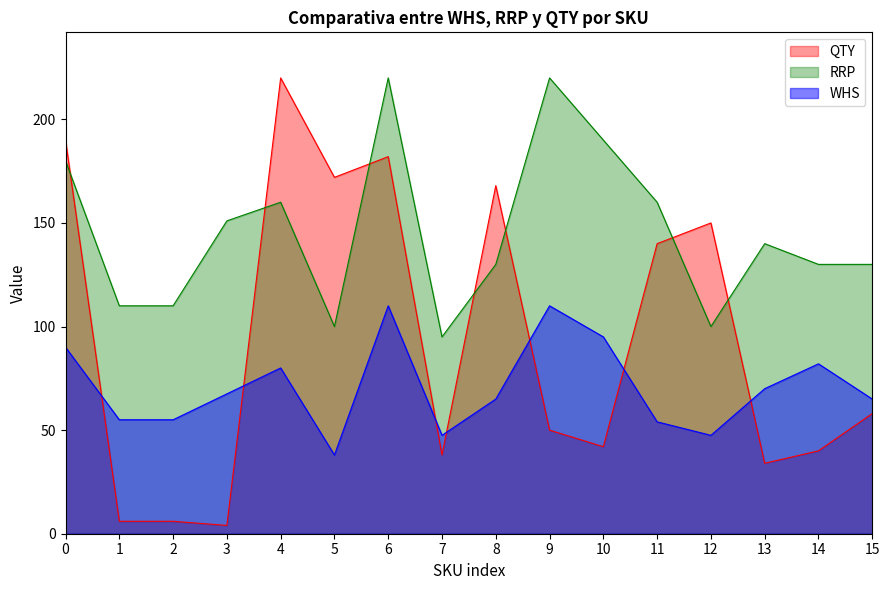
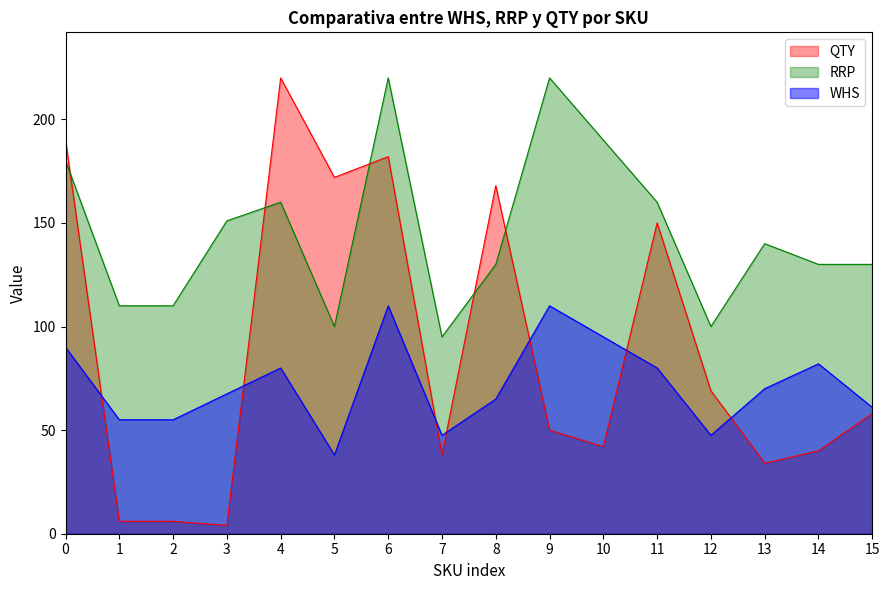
  {
    "QTY": {
      "0": 190,
      "1": 6,
      "2": 6,
      "3": 4,
      "4": 220,
      "5": 172,
      "6": 182,
      "7": 38,
      "8": 168,
      "9": 50,
      "10": 42,
-     "11": 140,
-     "12": 150,
+     "11": 150,
+     "12": 69,
      "13": 34,
      "14": 40,
      "15": 58
    },
    "RRP": {
      "0": 180,
      "1": 110,
      "2": 110,
      "3": 151,
      "4": 160,
      "5": 100,
      "6": 220,
      "7": 95,
      "8": 130,
      "9": 220,
      "10": 190,
      "11": 160,
      "12": 100,
      "13": 140,
      "14": 130,
      "15": 130
    },
    "WHS": {
      "0": 90,
      "1": 55,
      "2": 55,
      "3": 68,
      "4": 80,
      "5": 38,
      "6": 110,
      "7": 48,
      "8": 65,
      "9": 110,
      "10": 95,
-     "11": 54,
+     "11": 80,
      "12": 48,
      "13": 70,
      "14": 82,
-     "15": 65
+     "15": 61
    }
  }
